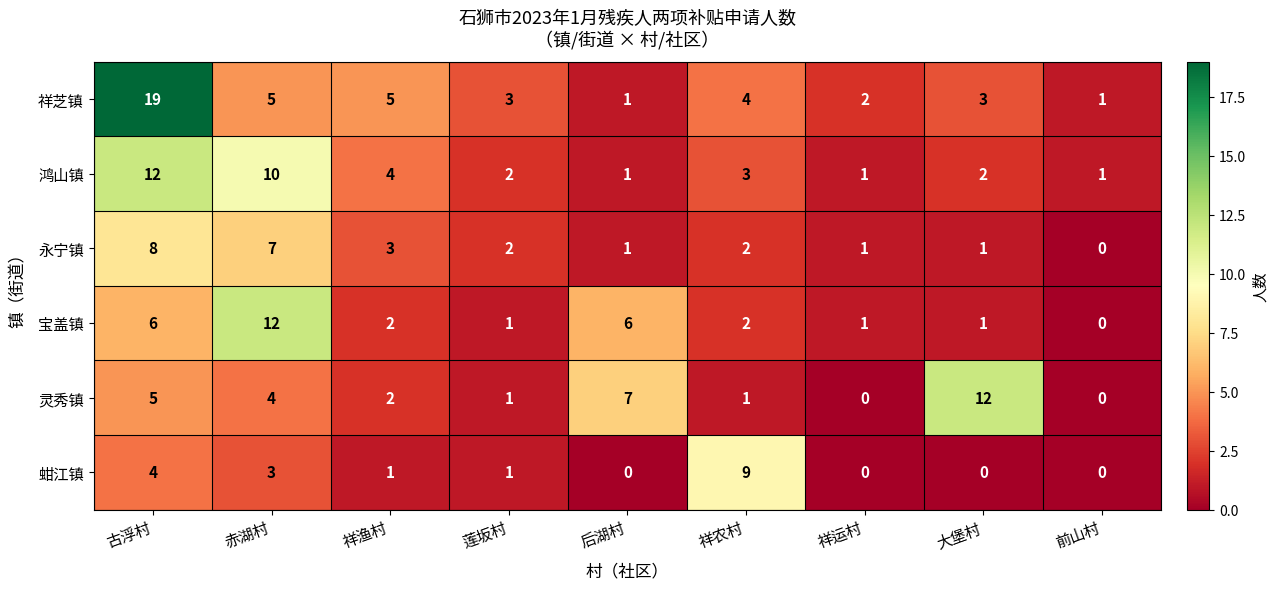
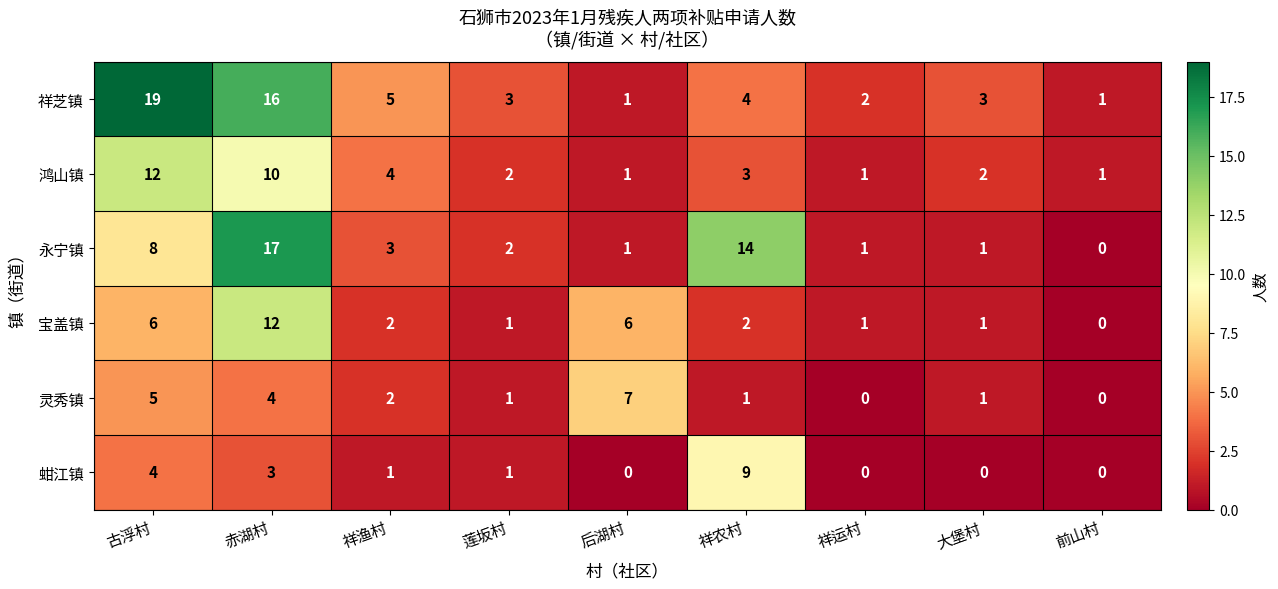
  {
    "祥芝镇": {
      "古浮村": 19,
-     "赤湖村": 5,
+     "赤湖村": 16,
      "祥渔村": 5,
      "莲坂村": 3,
      "后湖村": 1,
      "祥农村": 4,
      "祥运村": 2,
      "大堡村": 3,
      "前山村": 1
    },
    "鸿山镇": {
      "古浮村": 12,
      "赤湖村": 10,
      "祥渔村": 4,
      "莲坂村": 2,
      "后湖村": 1,
      "祥农村": 3,
      "祥运村": 1,
      "大堡村": 2,
      "前山村": 1
    },
    "永宁镇": {
      "古浮村": 8,
-     "赤湖村": 7,
+     "赤湖村": 17,
      "祥渔村": 3,
      "莲坂村": 2,
      "后湖村": 1,
-     "祥农村": 2,
+     "祥农村": 14,
      "祥运村": 1,
      "大堡村": 1,
      "前山村": 0
    },
    "宝盖镇": {
      "古浮村": 6,
      "赤湖村": 12,
      "祥渔村": 2,
      "莲坂村": 1,
      "后湖村": 6,
      "祥农村": 2,
      "祥运村": 1,
      "大堡村": 1,
      "前山村": 0
    },
    "灵秀镇": {
      "古浮村": 5,
      "赤湖村": 4,
      "祥渔村": 2,
      "莲坂村": 1,
      "后湖村": 7,
      "祥农村": 1,
      "祥运村": 0,
-     "大堡村": 12,
+     "大堡村": 1,
      "前山村": 0
    },
    "蚶江镇": {
      "古浮村": 4,
      "赤湖村": 3,
      "祥渔村": 1,
      "莲坂村": 1,
      "后湖村": 0,
      "祥农村": 9,
      "祥运村": 0,
      "大堡村": 0,
      "前山村": 0
    }
  }
